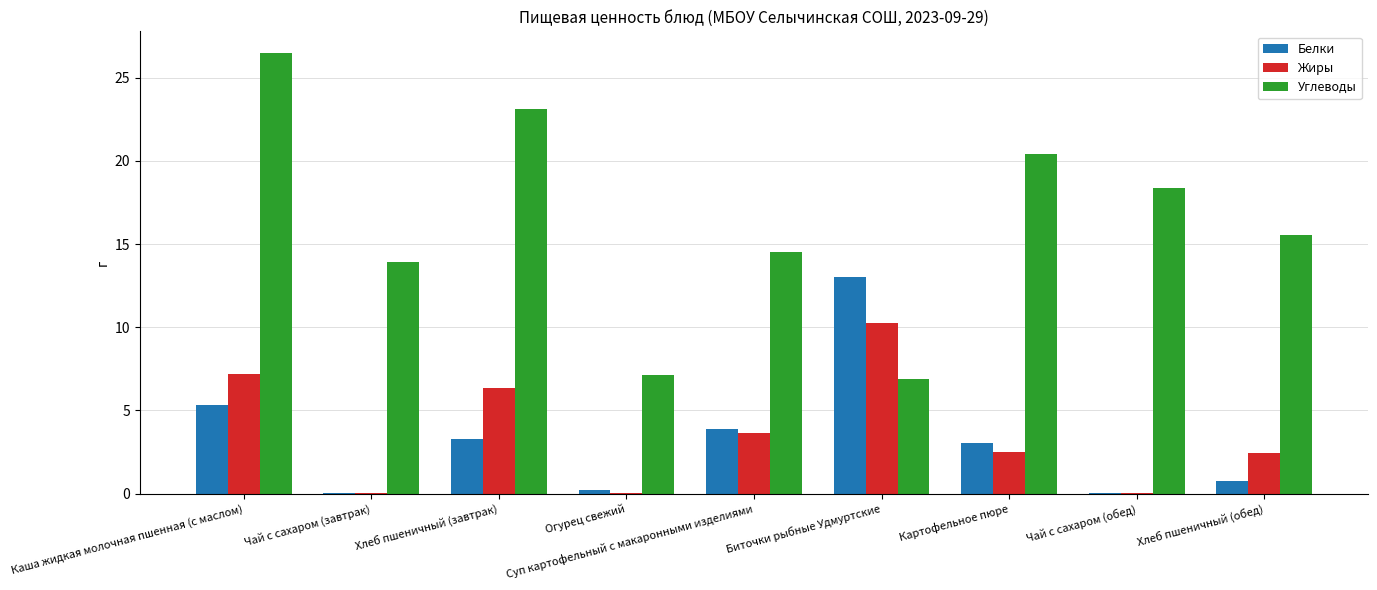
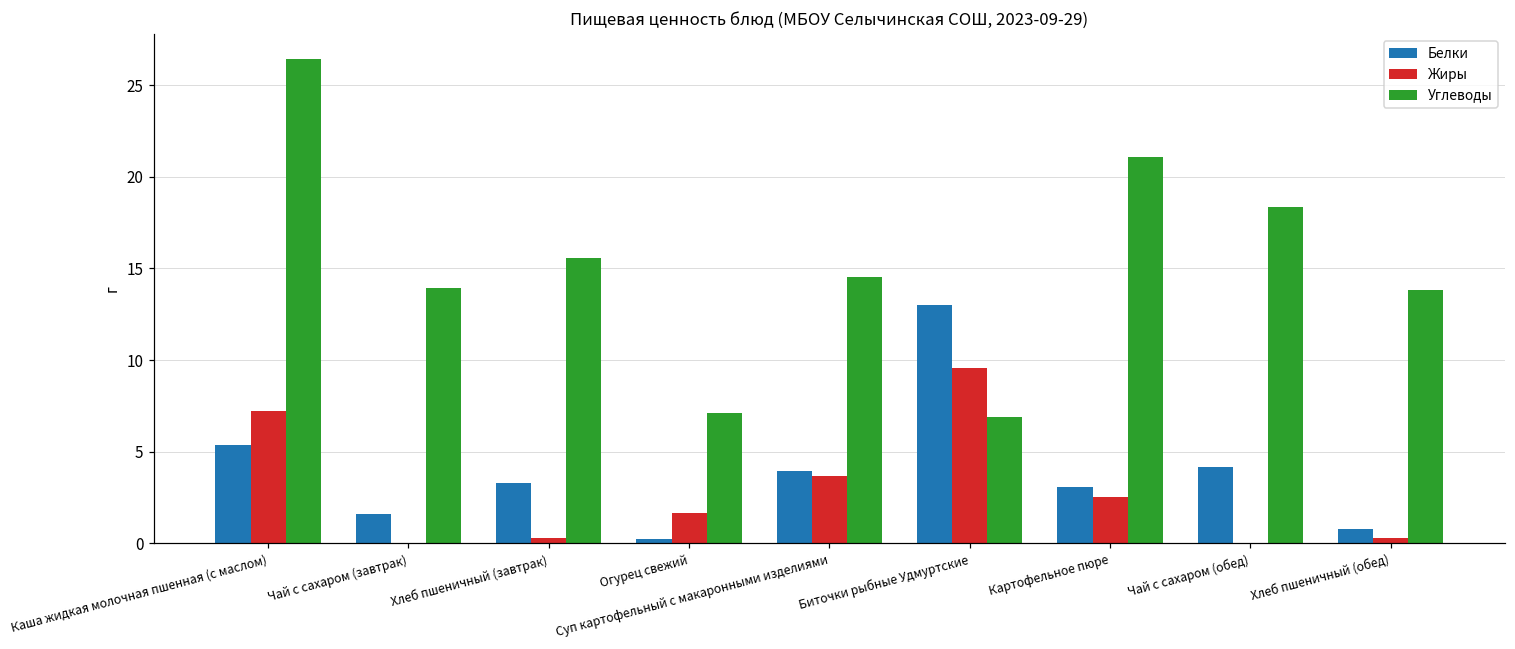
  {
    "Белки": {
      "Каша жидкая молочная пшенная (с маслом)": 5.4,
-     "Чай с сахаром (завтрак)": 0.1,
+     "Чай с сахаром (завтрак)": 1.6,
      "Хлеб пшеничный (завтрак)": 3.3,
      "Огурец свежий": 0.2,
      "Суп картофельный с макаронными изделиями": 3.9,
      "Биточки рыбные Удмуртские": 13.0,
      "Картофельное пюре": 3.1,
-     "Чай с сахаром (обед)": 0.1,
+     "Чай с сахаром (обед)": 4.2,
      "Хлеб пшеничный (обед)": 0.8
    },
    "Жиры": {
      "Каша жидкая молочная пшенная (с маслом)": 7.2,
-     "Хлеб пшеничный (завтрак)": 6.4,
-     "Огурец свежий": 0.0,
+     "Хлеб пшеничный (завтрак)": 0.3,
+     "Огурец свежий": 1.6,
      "Суп картофельный с макаронными изделиями": 3.7,
-     "Биточки рыбные Удмуртские": 10.3,
+     "Биточки рыбные Удмуртские": 9.5,
      "Картофельное пюре": 2.5,
-     "Хлеб пшеничный (обед)": 2.5
+     "Хлеб пшеничный (обед)": 0.3
    },
    "Углеводы": {
      "Каша жидкая молочная пшенная (с маслом)": 26.5,
      "Чай с сахаром (завтрак)": 14.0,
-     "Хлеб пшеничный (завтрак)": 23.1,
+     "Хлеб пшеничный (завтрак)": 15.6,
      "Огурец свежий": 7.1,
      "Суп картофельный с макаронными изделиями": 14.6,
      "Биточки рыбные Удмуртские": 6.9,
-     "Картофельное пюре": 20.4,
+     "Картофельное пюре": 21.1,
      "Чай с сахаром (обед)": 18.4,
-     "Хлеб пшеничный (обед)": 15.6
+     "Хлеб пшеничный (обед)": 13.8
    }
  }
